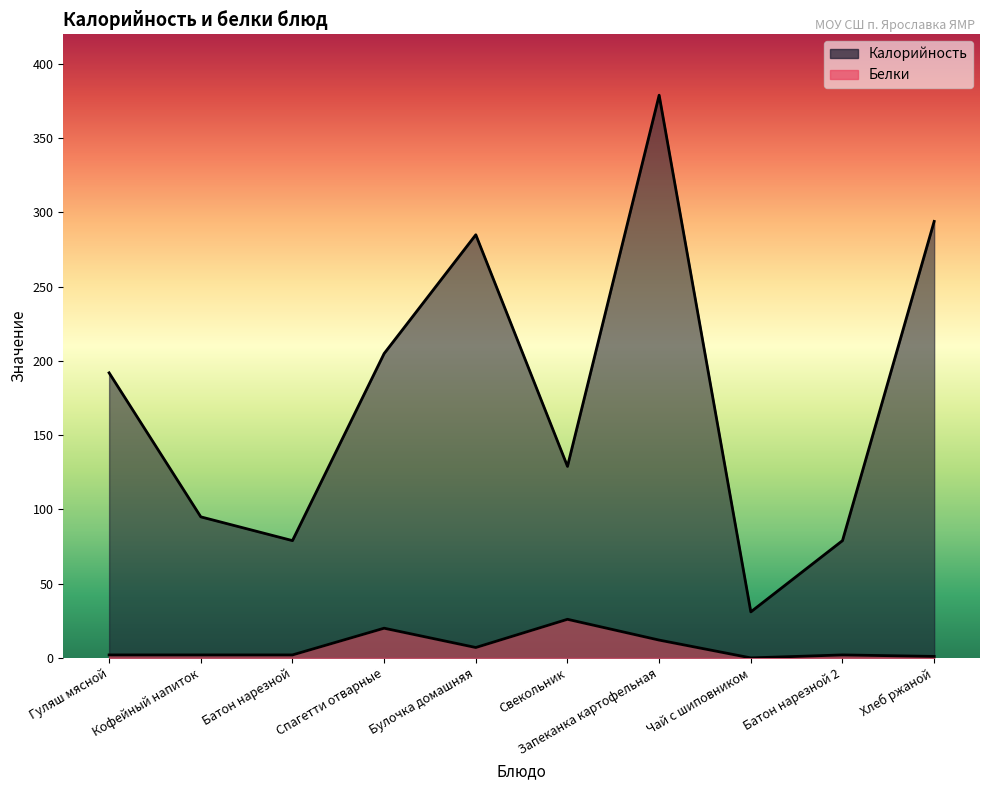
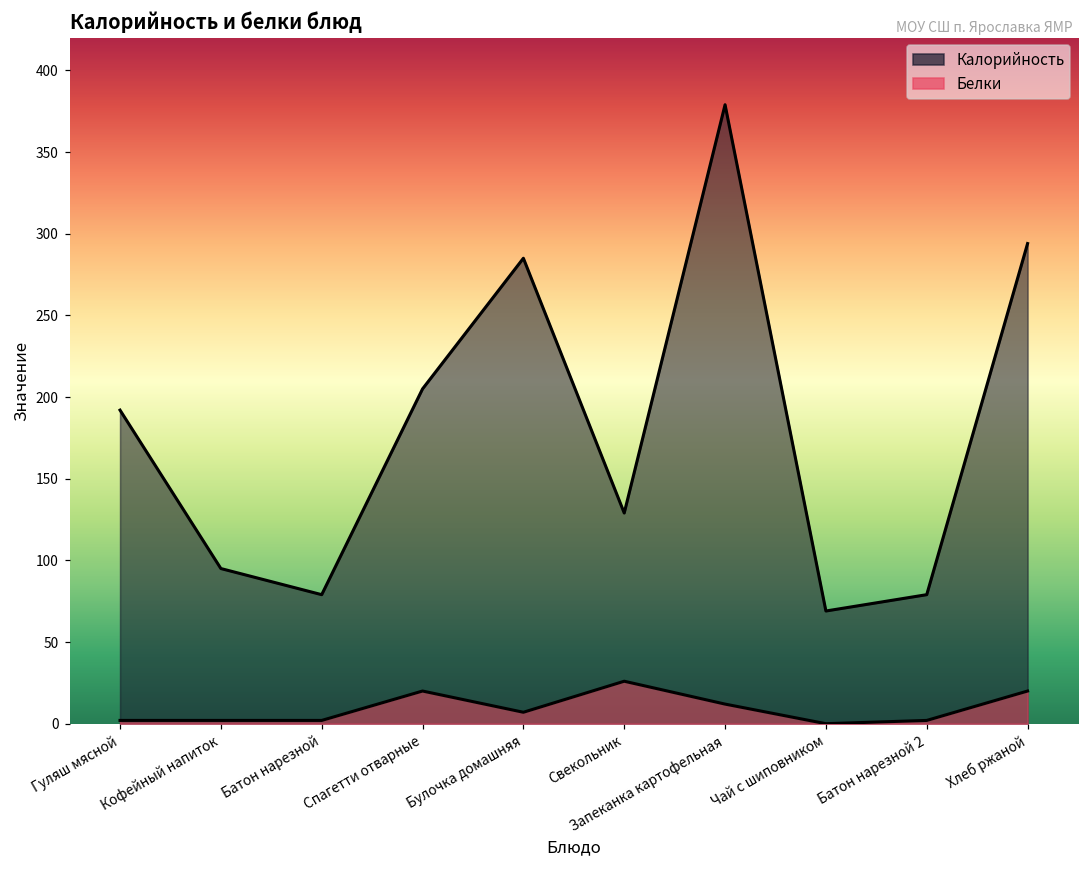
  {
    "Калорийность": {
      "Гуляш мясной": 192,
      "Кофейный напиток": 95,
      "Батон нарезной": 79,
      "Спагетти отварные": 205,
      "Булочка домашняя": 285,
      "Свекольник": 129,
      "Запеканка картофельная": 379,
-     "Чай с шиповником": 31,
+     "Чай с шиповником": 69,
      "Батон нарезной 2": 79,
      "Хлеб ржаной": 294
    },
    "Белки": {
      "Гуляш мясной": 2,
      "Кофейный напиток": 2,
      "Батон нарезной": 2,
      "Спагетти отварные": 20,
      "Булочка домашняя": 7,
      "Свекольник": 26,
      "Запеканка картофельная": 12,
      "Чай с шиповником": 0,
      "Батон нарезной 2": 2,
-     "Хлеб ржаной": 1
+     "Хлеб ржаной": 20
    }
  }
